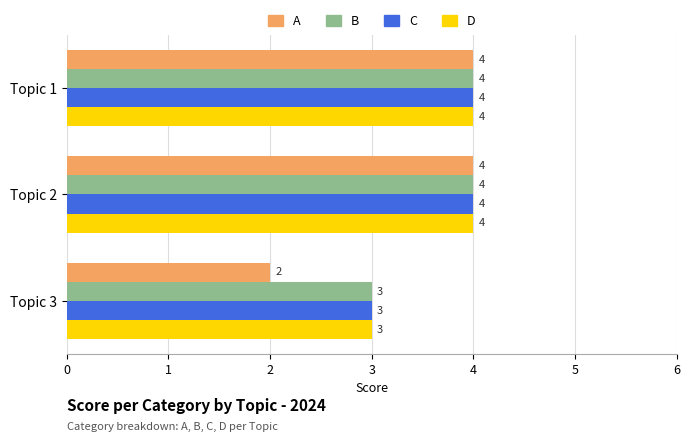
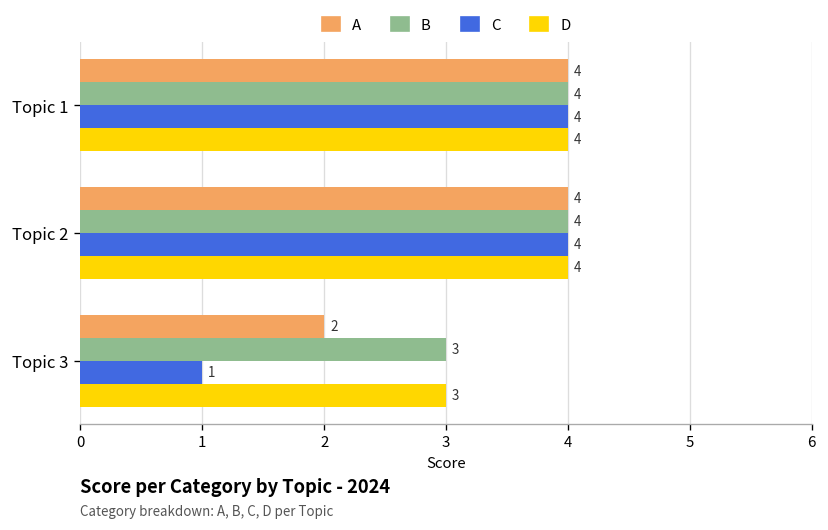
  {
    "A": {
      "Topic 1": 4,
      "Topic 2": 4,
      "Topic 3": 2
    },
    "B": {
      "Topic 1": 4,
      "Topic 2": 4,
      "Topic 3": 3
    },
    "C": {
      "Topic 1": 4,
      "Topic 2": 4,
-     "Topic 3": 3
+     "Topic 3": 1
    },
    "D": {
      "Topic 1": 4,
      "Topic 2": 4,
      "Topic 3": 3
    }
  }
